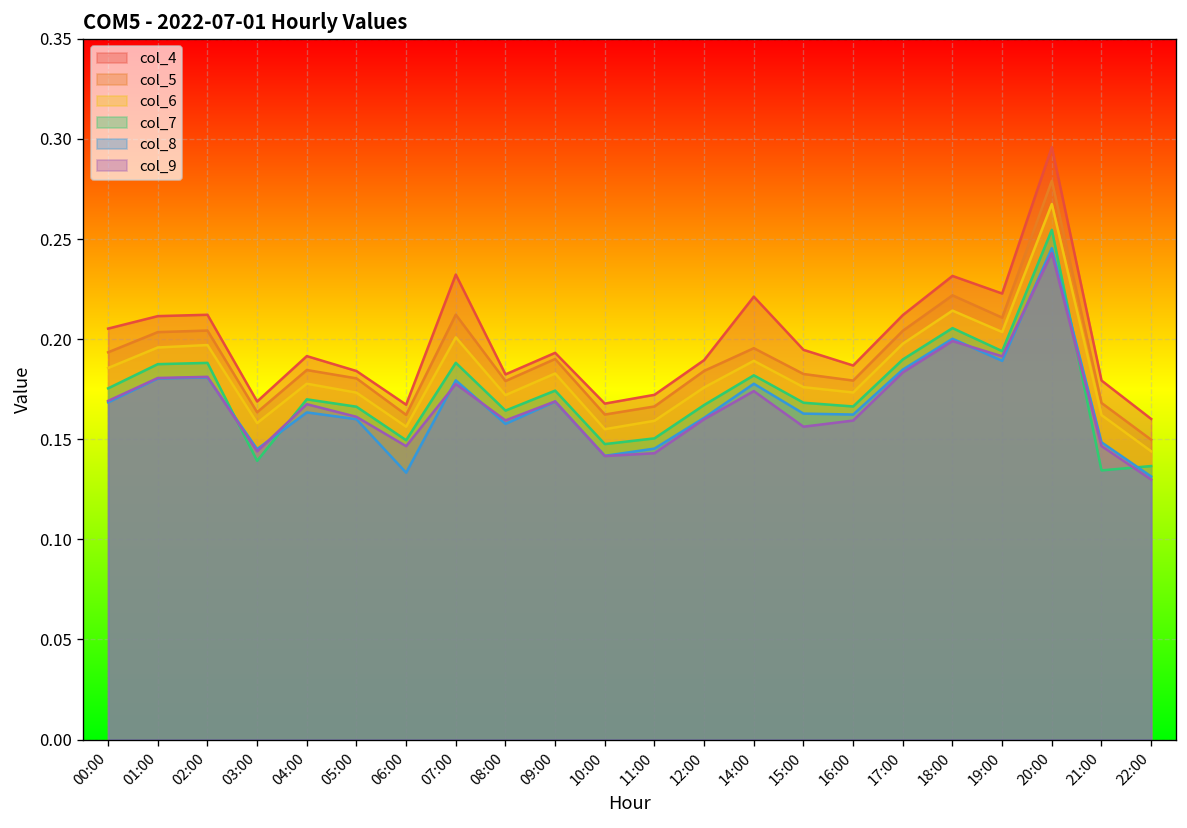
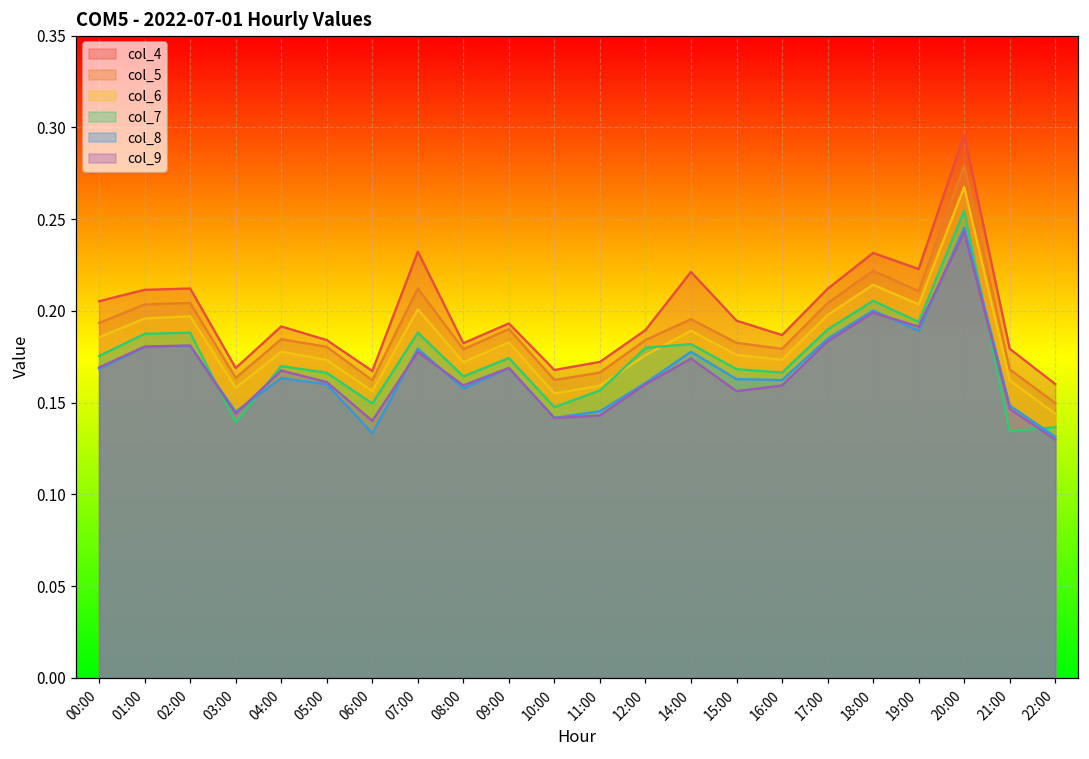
  {
    "col_7": {
      "00:00": 0.175,
      "01:00": 0.188,
      "02:00": 0.188,
      "03:00": 0.139,
      "04:00": 0.170,
      "05:00": 0.166,
      "06:00": 0.150,
      "07:00": 0.188,
      "08:00": 0.164,
      "09:00": 0.174,
      "10:00": 0.148,
-     "11:00": 0.150,
-     "12:00": 0.167,
+     "11:00": 0.157,
+     "12:00": 0.180,
      "14:00": 0.182,
      "15:00": 0.168,
      "16:00": 0.166,
      "17:00": 0.190,
      "18:00": 0.206,
      "19:00": 0.194,
      "20:00": 0.255,
      "21:00": 0.134,
      "22:00": 0.137
    },
    "col_8": {
      "04:00": 0.163,
      "06:00": 0.133,
      "07:00": 0.179,
      "08:00": 0.158,
      "11:00": 0.145,
      "14:00": 0.178,
      "15:00": 0.163,
      "16:00": 0.162,
      "19:00": 0.189,
      "20:00": 0.245,
      "21:00": 0.148
    },
    "col_9": {
      "04:00": 0.168,
-     "06:00": 0.147,
+     "06:00": 0.140,
      "07:00": 0.178,
      "08:00": 0.159,
      "11:00": 0.143,
      "14:00": 0.174,
      "15:00": 0.156,
      "16:00": 0.159,
      "19:00": 0.191,
      "20:00": 0.243,
      "21:00": 0.147
    }
  }
